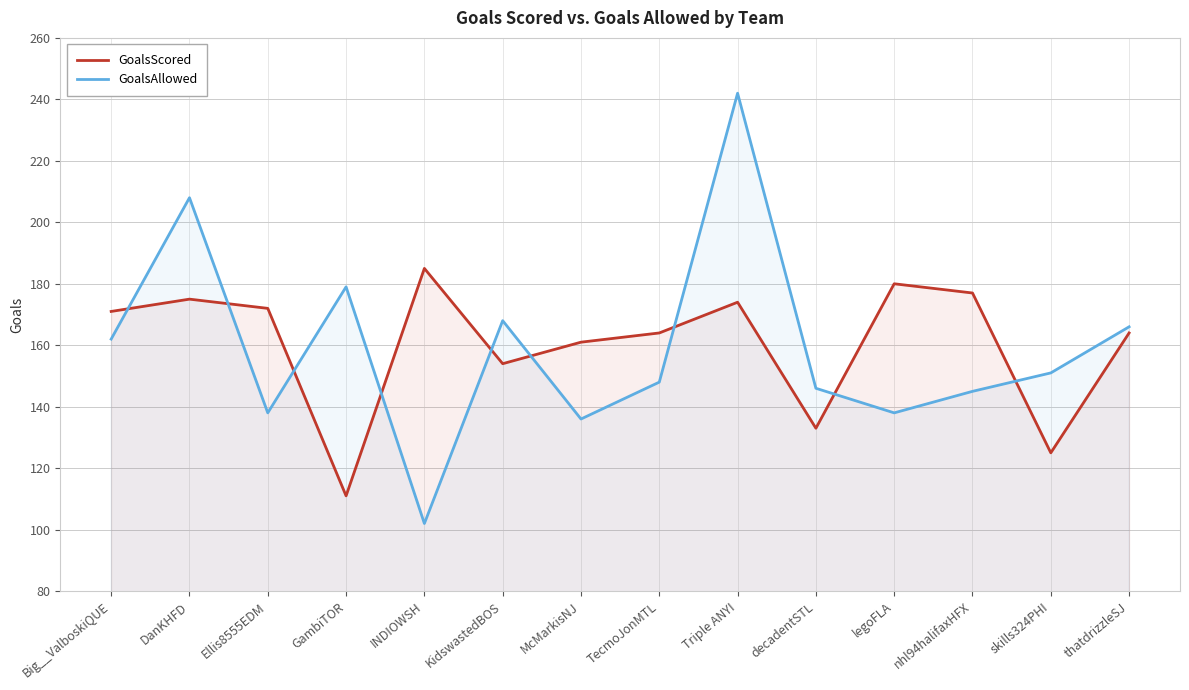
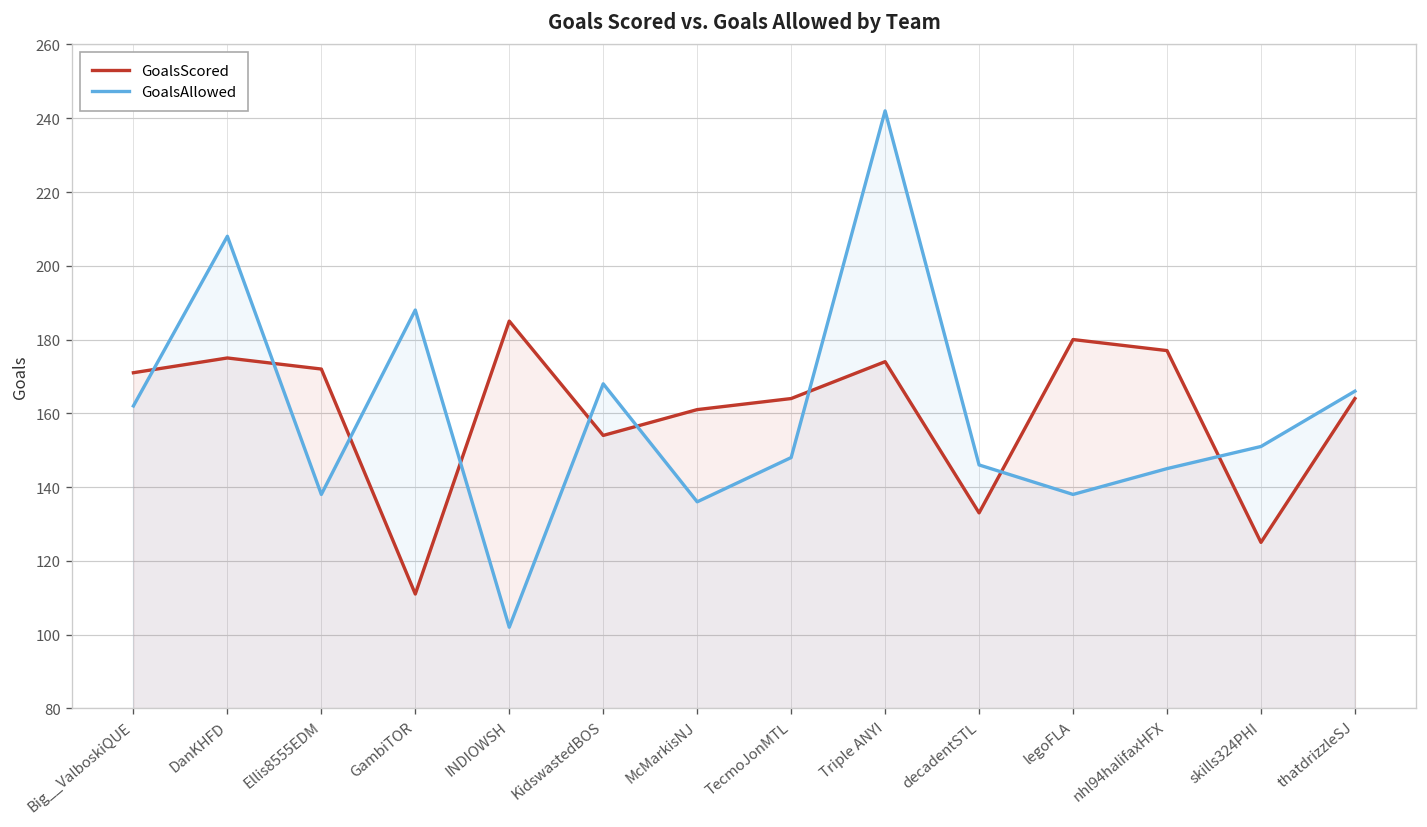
  {
    "GoalsScored": {
      "Big__ValboskiQUE": 171,
      "DanKHFD": 175,
      "Ellis8555EDM": 172,
      "GambiTOR": 111,
      "INDIOWSH": 185,
      "KidswastedBOS": 154,
      "McMarkisNJ": 161,
      "TecmoJonMTL": 164,
      "Triple ANYI": 174,
      "decadentSTL": 133,
      "legoFLA": 180,
      "nhl94halifaxHFX": 177,
      "skills324PHI": 125,
      "thatdrizzleSJ": 164
    },
    "GoalsAllowed": {
      "Big__ValboskiQUE": 162,
      "DanKHFD": 208,
      "Ellis8555EDM": 138,
-     "GambiTOR": 179,
+     "GambiTOR": 188,
      "INDIOWSH": 102,
      "KidswastedBOS": 168,
      "McMarkisNJ": 136,
      "TecmoJonMTL": 148,
      "Triple ANYI": 242,
      "decadentSTL": 146,
      "legoFLA": 138,
      "nhl94halifaxHFX": 145,
      "skills324PHI": 151,
      "thatdrizzleSJ": 166
    }
  }
